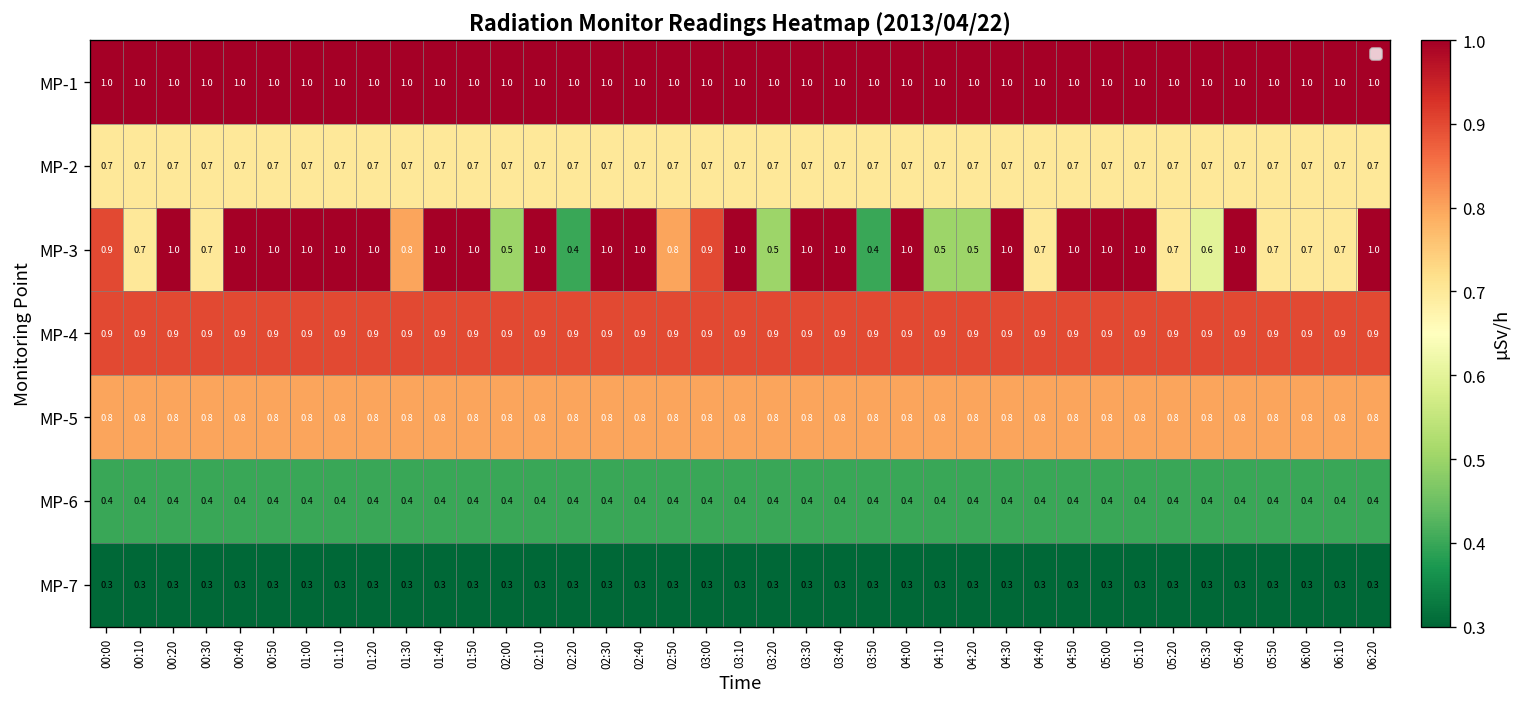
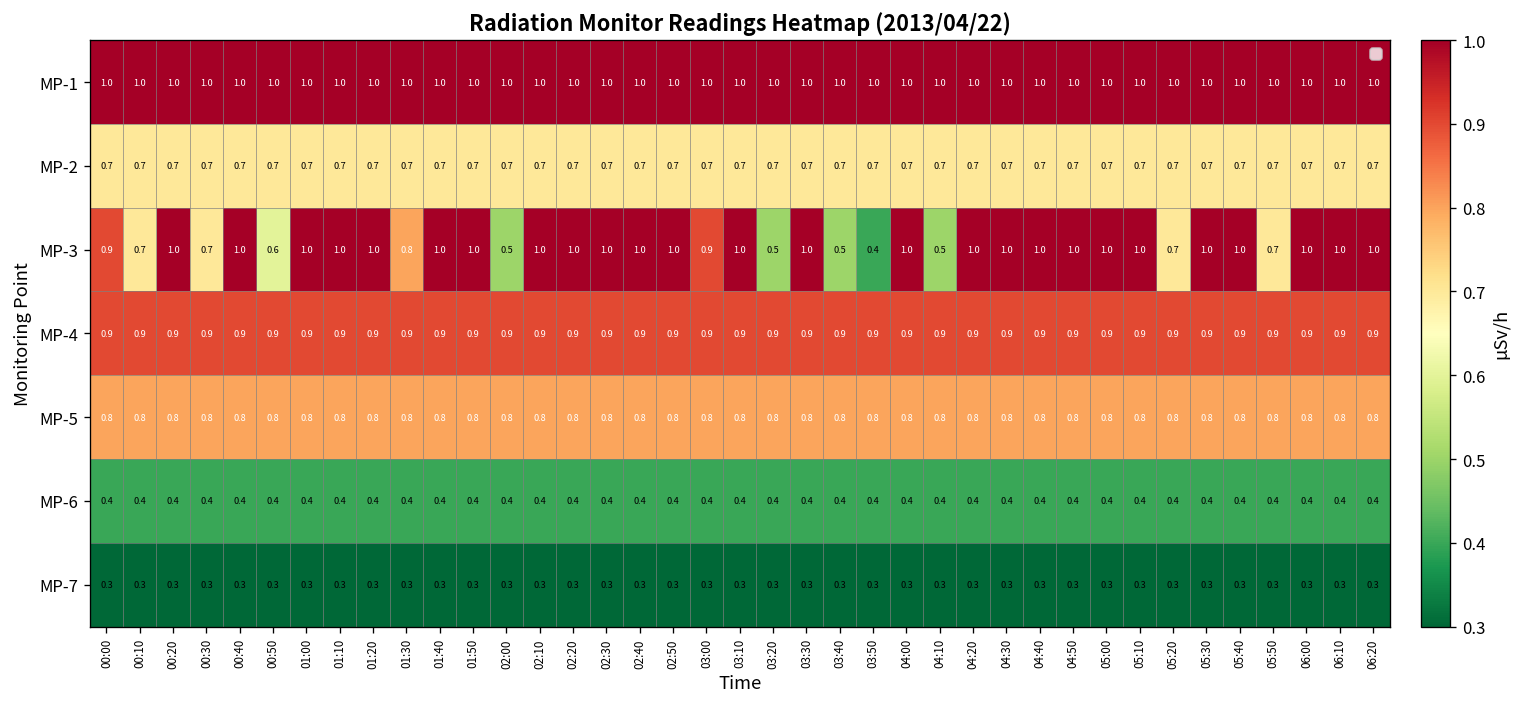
  {
    "MP-3": {
      "00:00": 0.9,
      "00:10": 0.7,
      "00:20": 1.0,
      "00:30": 0.7,
      "00:40": 1.0,
-     "00:50": 1.0,
+     "00:50": 0.6,
      "01:00": 1.0,
      "01:10": 1.0,
      "01:20": 1.0,
      "01:30": 0.8,
      "01:40": 1.0,
      "01:50": 1.0,
      "02:00": 0.5,
      "02:10": 1.0,
-     "02:20": 0.4,
+     "02:20": 1.0,
      "02:30": 1.0,
      "02:40": 1.0,
-     "02:50": 0.8,
+     "02:50": 1.0,
      "03:00": 0.9,
      "03:10": 1.0,
      "03:20": 0.5,
      "03:30": 1.0,
-     "03:40": 1.0,
+     "03:40": 0.5,
      "03:50": 0.4,
      "04:00": 1.0,
      "04:10": 0.5,
-     "04:20": 0.5,
+     "04:20": 1.0,
      "04:30": 1.0,
-     "04:40": 0.7,
+     "04:40": 1.0,
      "04:50": 1.0,
      "05:00": 1.0,
      "05:10": 1.0,
      "05:20": 0.7,
-     "05:30": 0.6,
+     "05:30": 1.0,
      "05:40": 1.0,
      "05:50": 0.7,
-     "06:00": 0.7,
-     "06:10": 0.7,
+     "06:00": 1.0,
+     "06:10": 1.0,
      "06:20": 1.0
    }
  }
